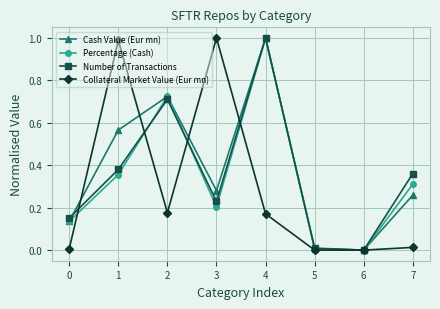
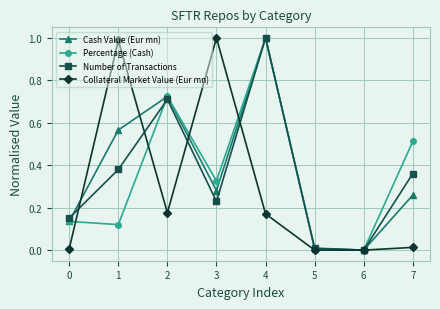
  {
    "Percentage (Cash)": {
-     "1": 0.36,
-     "3": 0.20,
-     "7": 0.31
+     "1": 0.12,
+     "3": 0.33,
+     "7": 0.51
    }
  }
